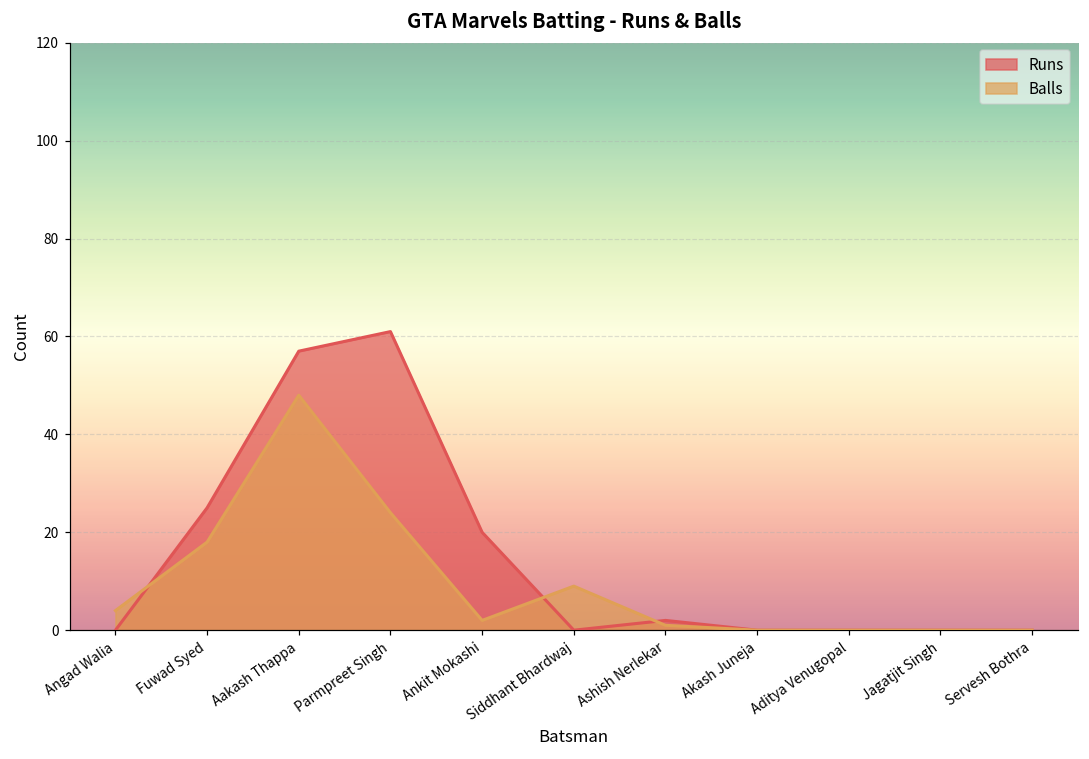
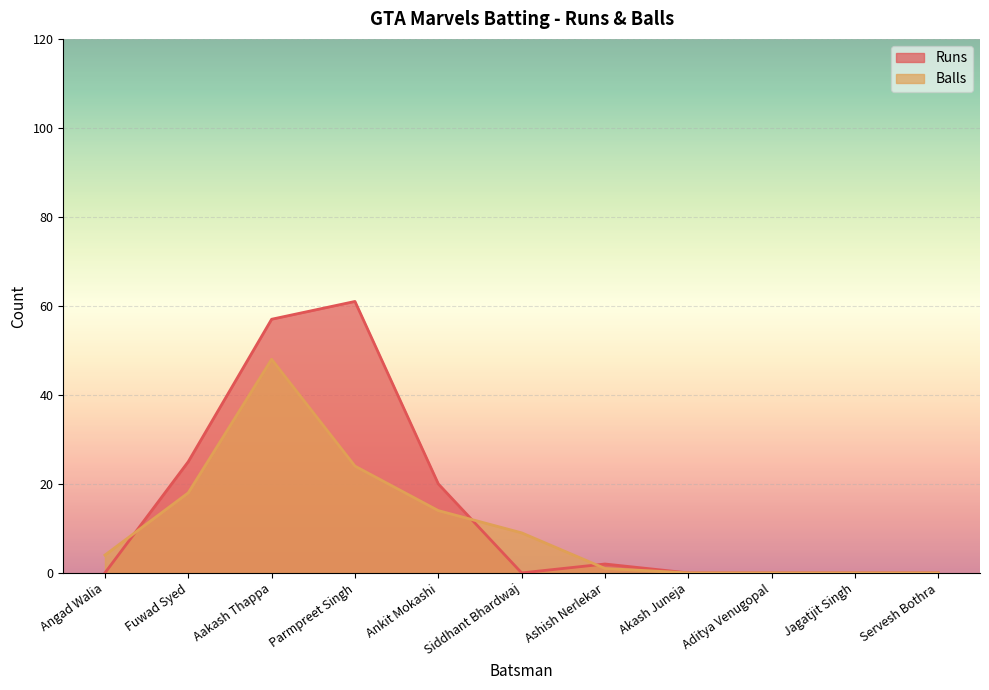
  {
    "Runs": {
      "Angad Walia": 0,
      "Fuwad Syed": 25,
      "Aakash Thappa": 57,
      "Parmpreet Singh": 61,
      "Ankit Mokashi": 20,
      "Siddhant Bhardwaj": 0,
      "Ashish Nerlekar": 2
    },
    "Balls": {
      "Angad Walia": 4,
      "Fuwad Syed": 18,
      "Aakash Thappa": 48,
      "Parmpreet Singh": 24,
-     "Ankit Mokashi": 2,
+     "Ankit Mokashi": 14,
      "Siddhant Bhardwaj": 9,
      "Ashish Nerlekar": 1
    }
  }
